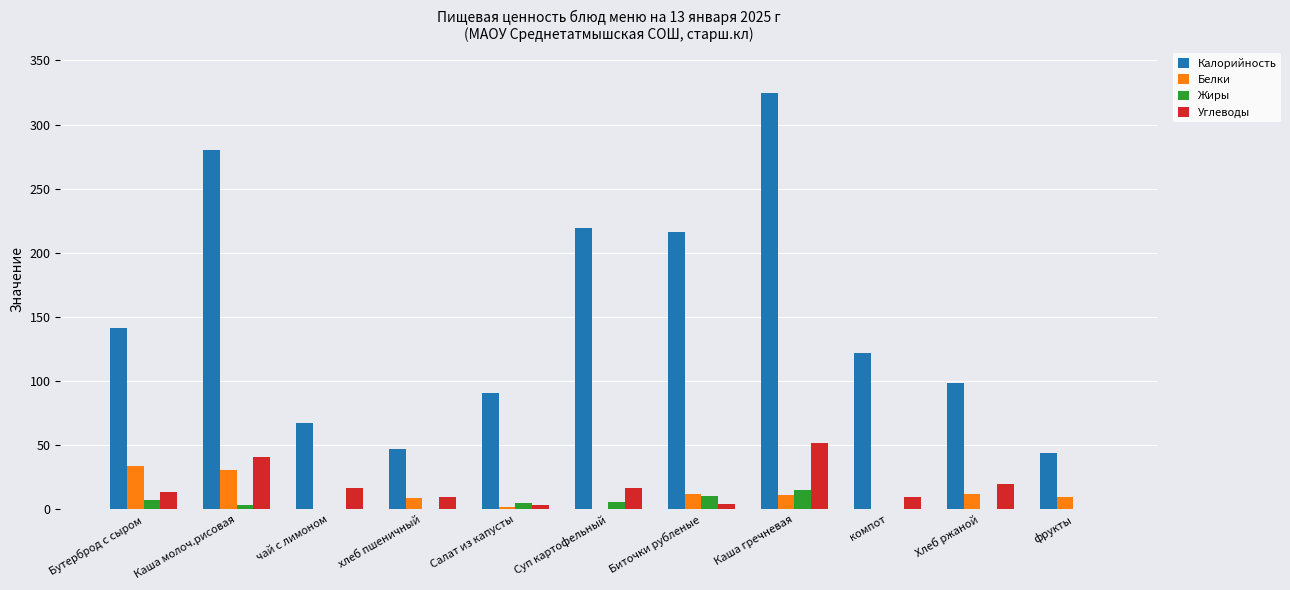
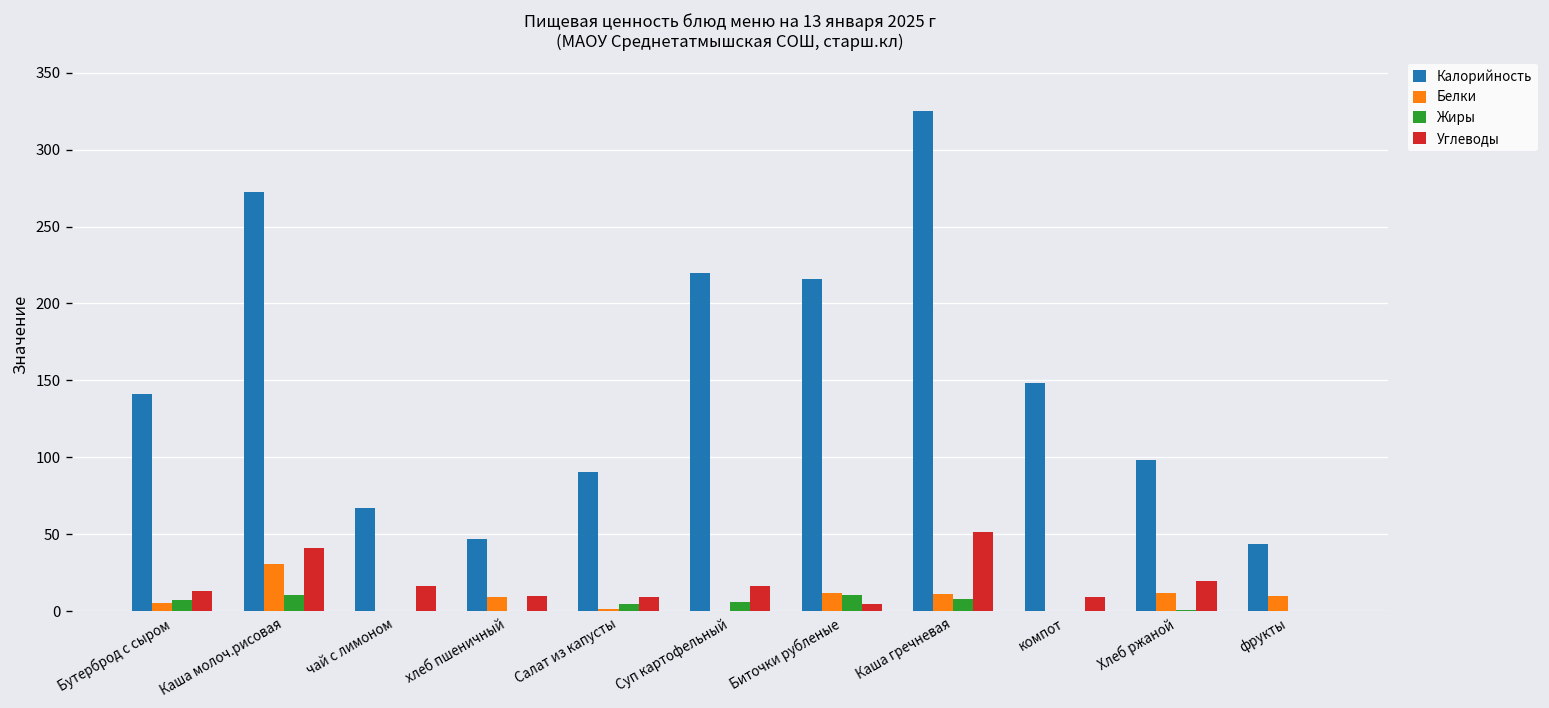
  {
    "Калорийность": {
      "Бутерброд с сыром": 141,
-     "Каша молоч.рисовая": 280,
+     "Каша молоч.рисовая": 272,
      "чай с лимоном": 67,
      "хлеб пшеничный": 47,
      "Салат из капусты": 91,
      "Суп картофельный": 220,
      "Биточки рубленые": 216,
      "Каша гречневая": 325,
-     "компот": 122,
+     "компот": 148,
      "Хлеб ржаной": 99,
      "фрукты": 44
    },
    "Белки": {
-     "Бутерброд с сыром": 34,
+     "Бутерброд с сыром": 5,
      "Каша молоч.рисовая": 31,
      "хлеб пшеничный": 9,
      "Суп картофельный": 0,
      "Биточки рубленые": 12,
      "Каша гречневая": 11,
      "Хлеб ржаной": 12,
      "фрукты": 10
    },
    "Жиры": {
      "Бутерброд с сыром": 7,
-     "Каша молоч.рисовая": 4,
+     "Каша молоч.рисовая": 10,
      "Салат из капусты": 5,
      "Суп картофельный": 6,
      "Биточки рубленые": 11,
-     "Каша гречневая": 15
+     "Каша гречневая": 8
    },
    "Углеводы": {
      "Бутерброд с сыром": 13,
      "Каша молоч.рисовая": 41,
      "чай с лимоном": 17,
      "хлеб пшеничный": 10,
-     "Салат из капусты": 3,
+     "Салат из капусты": 9,
      "Суп картофельный": 17,
      "Биточки рубленые": 5,
      "Каша гречневая": 52,
      "компот": 10,
      "Хлеб ржаной": 20
    }
  }
